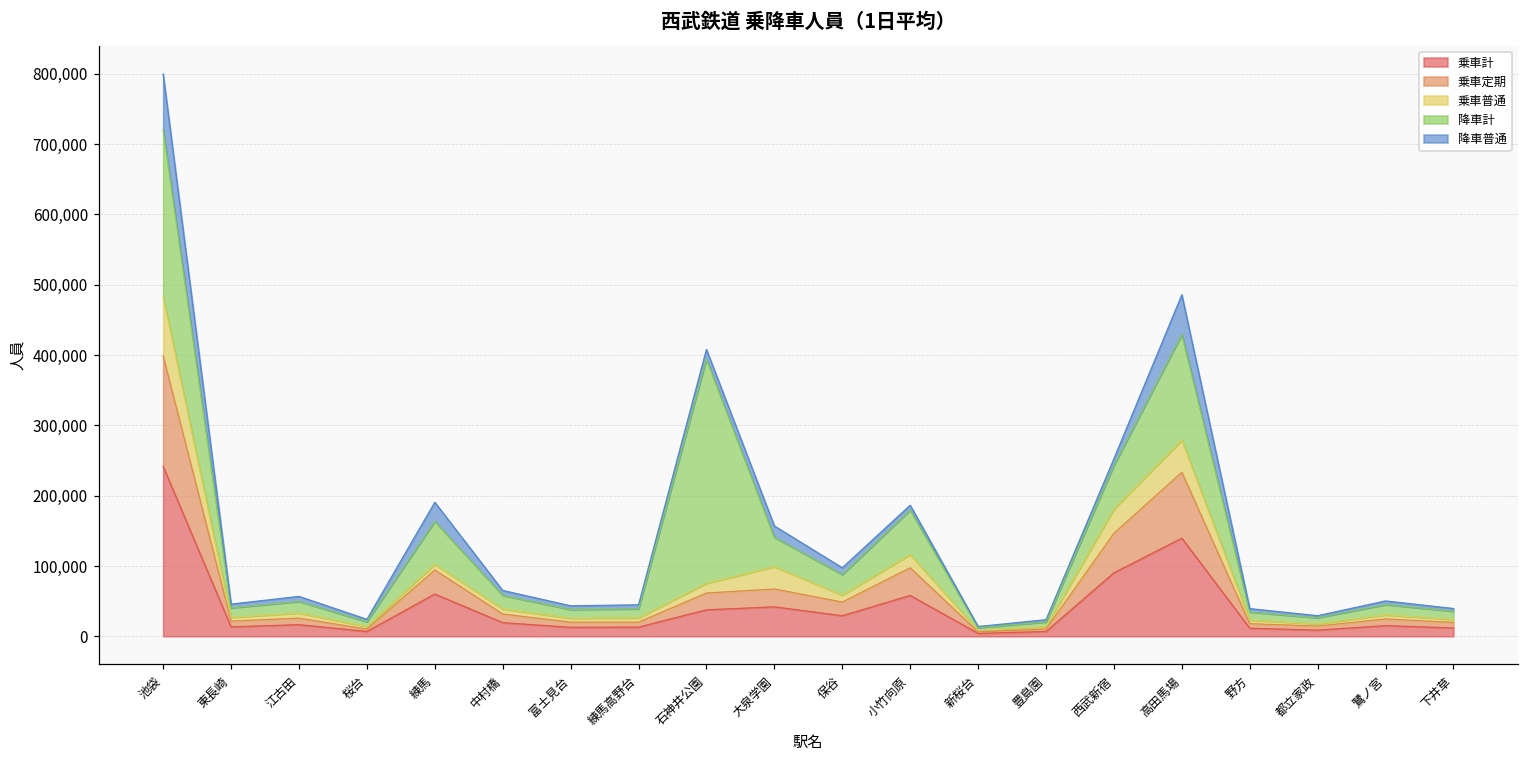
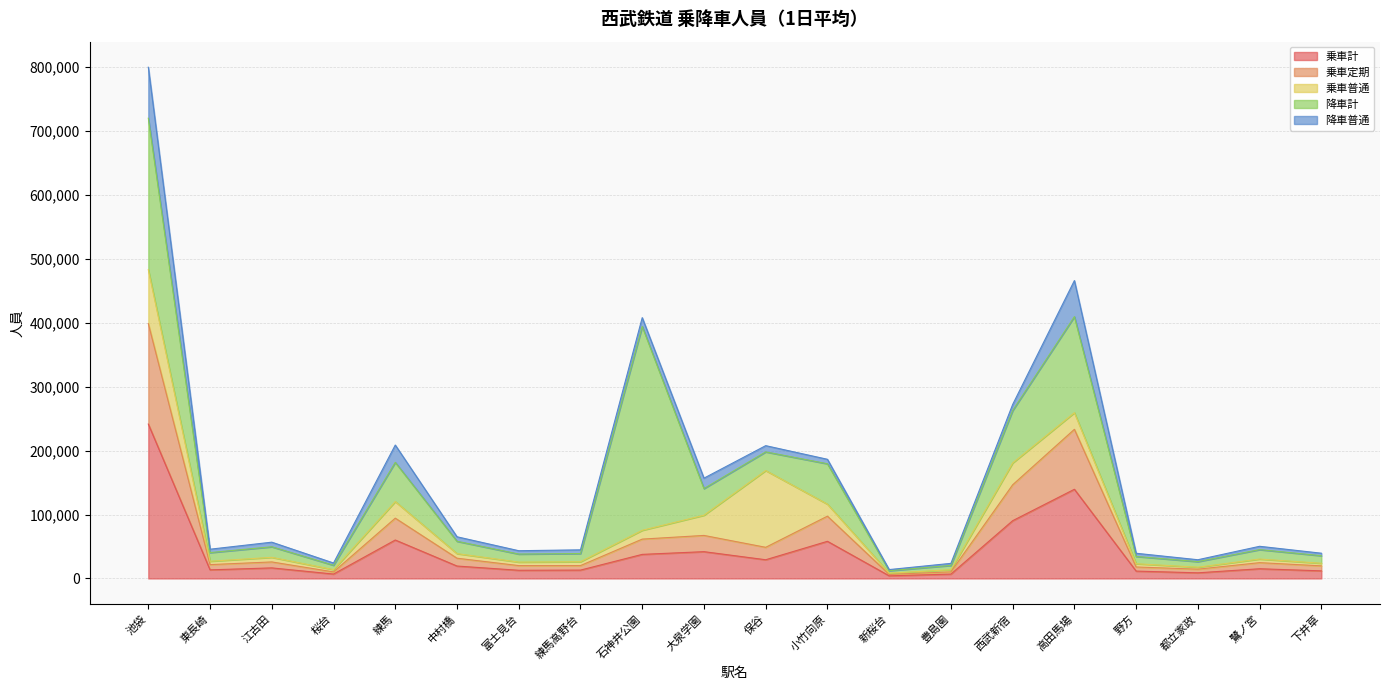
  {
    "乗車普通": {
      "池袋": "80,000",
      "東長崎": "10,000",
      "江古田": "10,000",
-     "練馬": "10,000",
+     "練馬": "30,000",
      "中村橋": "10,000",
      "富士見台": "10,000",
      "練馬高野台": "10,000",
      "石神井公園": "10,000",
      "大泉学園": "30,000",
-     "保谷": "10,000",
+     "保谷": "120,000",
      "小竹向原": "20,000",
      "西武新宿": "30,000",
-     "高田馬場": "50,000",
+     "高田馬場": "30,000",
      "野方": "10,000",
      "鷺ノ宮": "10,000",
      "下井草": "0"
    },
    "降車計": {
      "池袋": "240,000",
      "東長崎": "10,000",
      "江古田": "20,000",
      "練馬": "60,000",
      "中村橋": "20,000",
      "富士見台": "10,000",
      "練馬高野台": "10,000",
      "石神井公園": "320,000",
      "大泉学園": "40,000",
      "保谷": "30,000",
      "小竹向原": "60,000",
-     "西武新宿": "60,000",
+     "西武新宿": "80,000",
      "高田馬場": "150,000",
      "野方": "10,000",
      "鷺ノ宮": "10,000"
    },
    "降車普通": {
      "池袋": "80,000",
      "東長崎": "10,000",
      "江古田": "10,000",
      "練馬": "30,000",
      "中村橋": "10,000",
      "富士見台": "10,000",
      "練馬高野台": "10,000",
      "石神井公園": "10,000",
      "大泉学園": "20,000",
      "保谷": "10,000",
      "小竹向原": "10,000",
      "西武新宿": "10,000",
      "高田馬場": "60,000",
      "野方": "0",
      "鷺ノ宮": "10,000"
    }
  }
